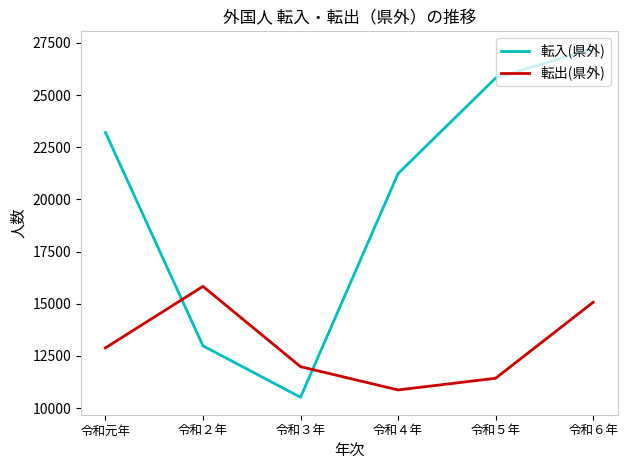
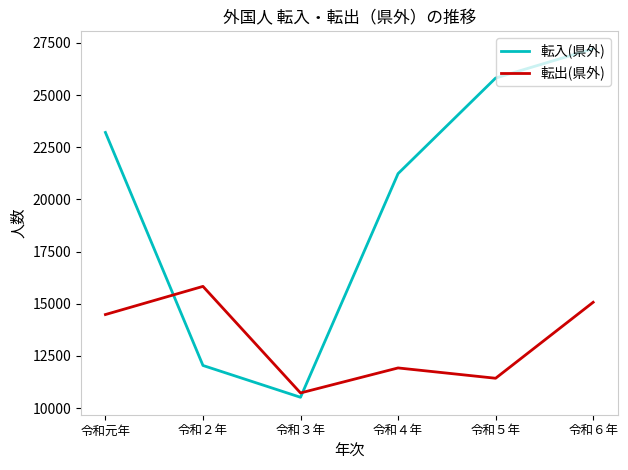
  {
    "転入(県外)": {
      "令和元年": 23200,
-     "令和２年": 13000,
+     "令和２年": 12000,
      "令和３年": 10500,
      "令和４年": 21200,
      "令和５年": 25800
    },
    "転出(県外)": {
-     "令和元年": 12900,
+     "令和元年": 14500,
      "令和２年": 15800,
-     "令和３年": 12000,
-     "令和４年": 10900,
+     "令和３年": 10700,
+     "令和４年": 11900,
      "令和５年": 11400,
      "令和６年": 15100
    }
  }
